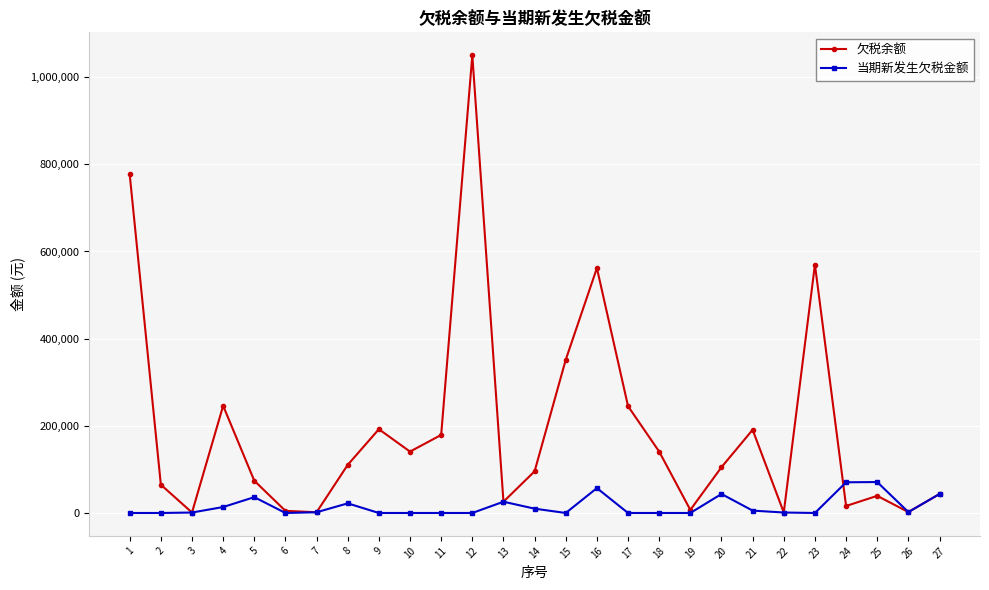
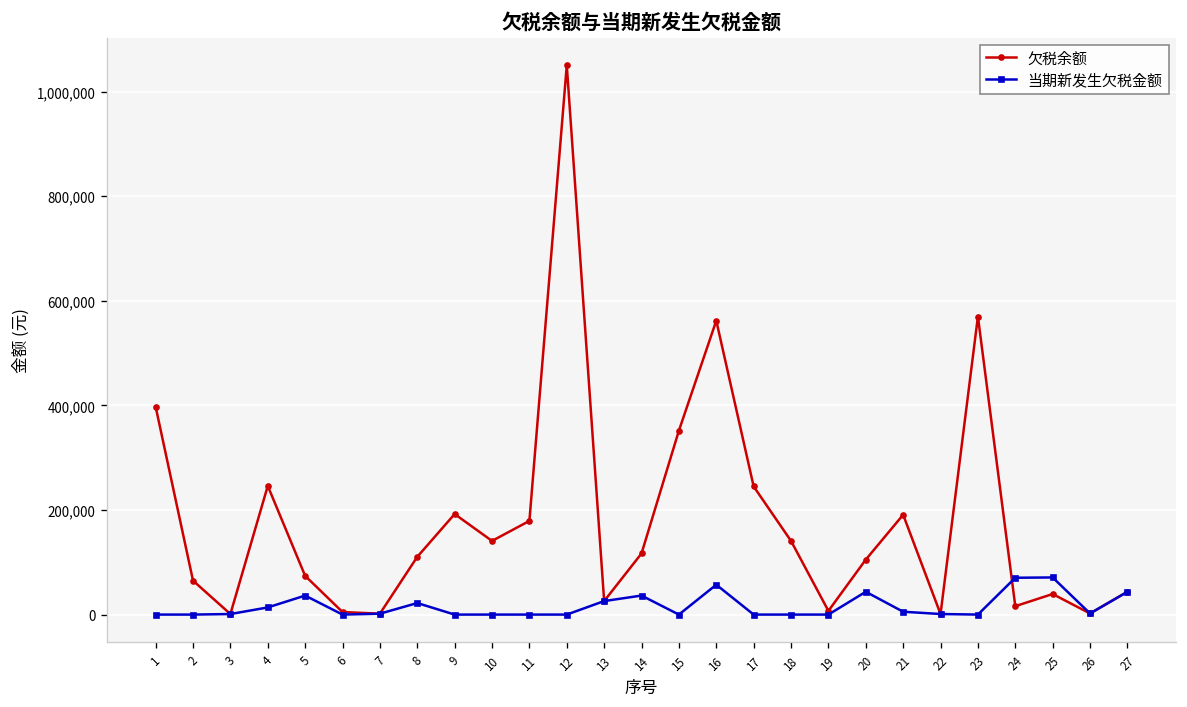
  {
    "欠税余额": {
-     "1": "780,000",
+     "1": "400,000",
      "2": "60,000",
      "4": "250,000",
      "5": "70,000",
      "8": "110,000",
      "9": "190,000",
      "10": "140,000",
      "11": "180,000",
      "12": "1,050,000",
-     "14": "100,000",
+     "14": "120,000",
      "15": "350,000",
      "16": "560,000",
      "17": "240,000",
      "18": "140,000",
      "19": "10,000",
      "20": "110,000",
      "21": "190,000",
      "23": "570,000",
      "24": "20,000",
      "25": "40,000"
    },
    "当期新发生欠税金额": {
      "1": "0",
      "2": "0",
      "4": "10,000",
      "5": "40,000",
      "8": "20,000",
      "9": "0",
      "10": "0",
      "11": "0",
      "12": "0",
-     "14": "10,000",
+     "14": "40,000",
      "15": "0",
      "16": "60,000",
      "17": "0",
      "18": "0",
      "19": "0",
      "20": "40,000",
      "21": "10,000",
      "23": "0",
      "24": "70,000",
      "25": "70,000"
    }
  }
